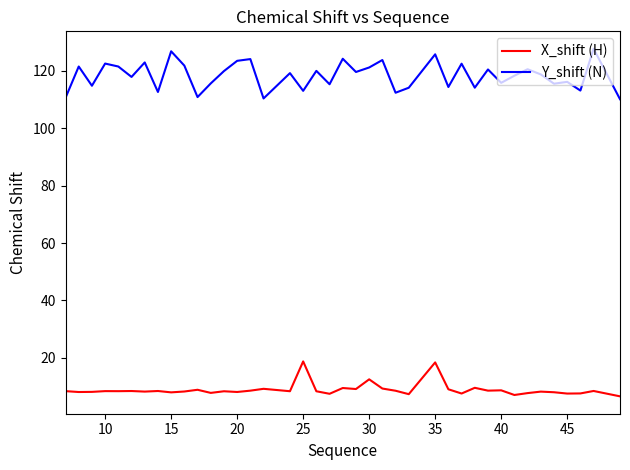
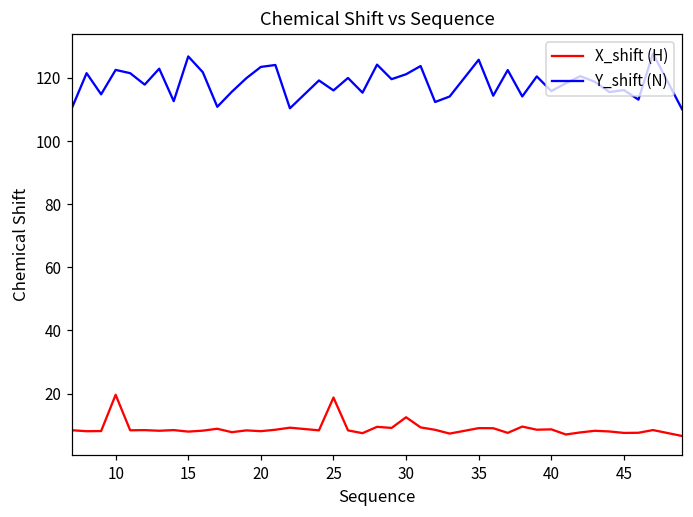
  {
    "X_shift (H)": {
-     "10": 8,
+     "10": 20,
      "15": 8,
      "20": 8,
      "25": 19,
      "30": 13,
-     "35": 18,
+     "35": 9,
      "40": 9,
      "45": 8
    },
    "Y_shift (N)": {
      "10": 123,
      "15": 127,
      "20": 123,
-     "25": 113,
+     "25": 116,
      "30": 121,
      "35": 126
    }
  }
